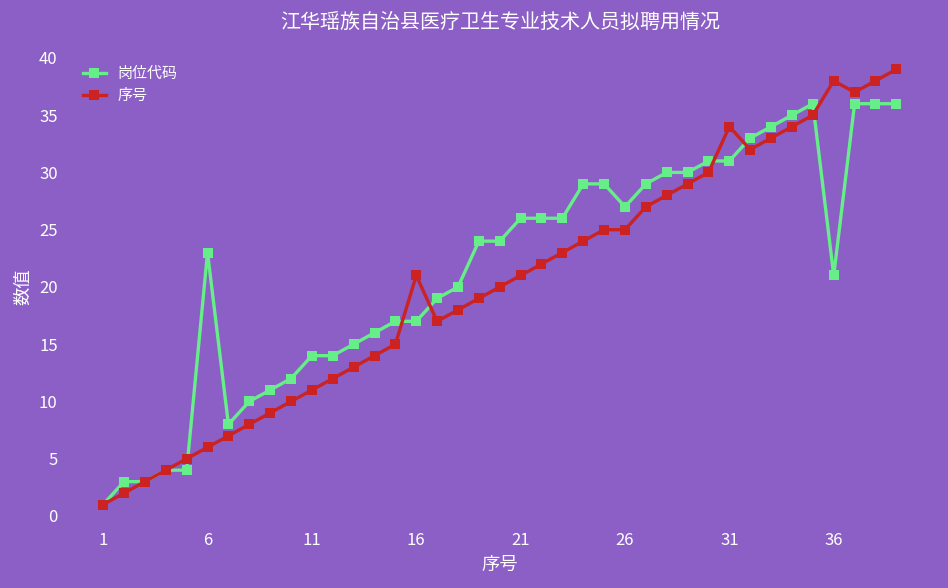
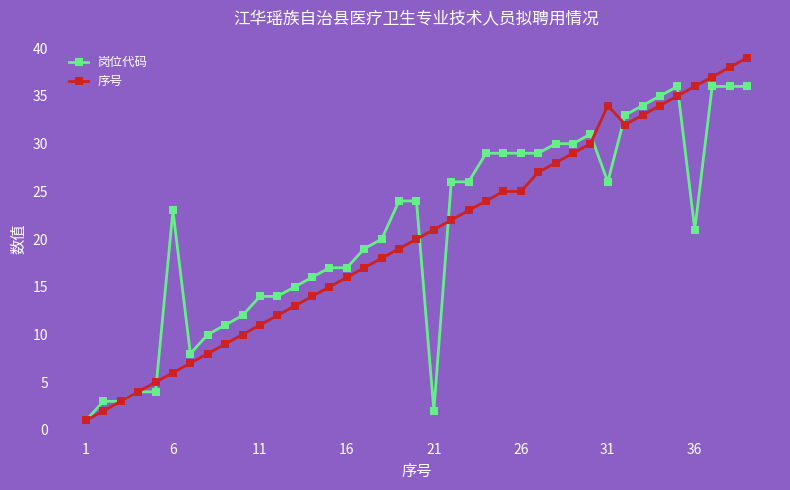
  {
    "岗位代码": {
      "6": 23,
      "11": 14,
      "16": 17,
-     "21": 26,
-     "26": 27,
-     "31": 31,
+     "21": 2,
+     "26": 29,
+     "31": 26,
      "36": 21
    },
    "序号": {
      "6": 6,
      "11": 11,
-     "16": 21,
+     "16": 16,
      "21": 21,
      "26": 25,
      "31": 34,
-     "36": 38
+     "36": 36
    }
  }
